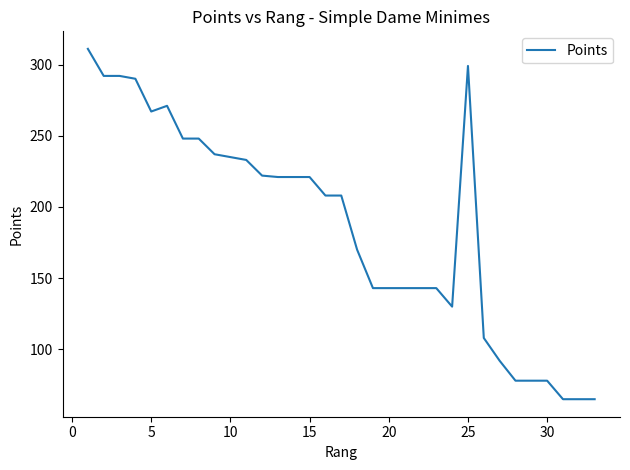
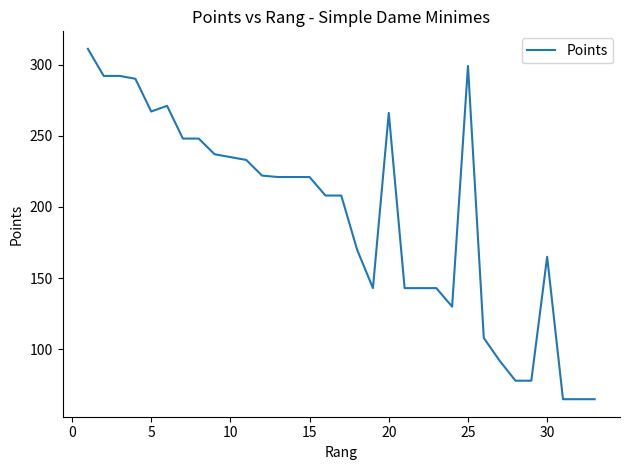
  {
    "5": 267,
    "10": 235,
    "15": 221,
-   "20": 143,
+   "20": 266,
    "25": 299,
-   "30": 78
+   "30": 165
  }
